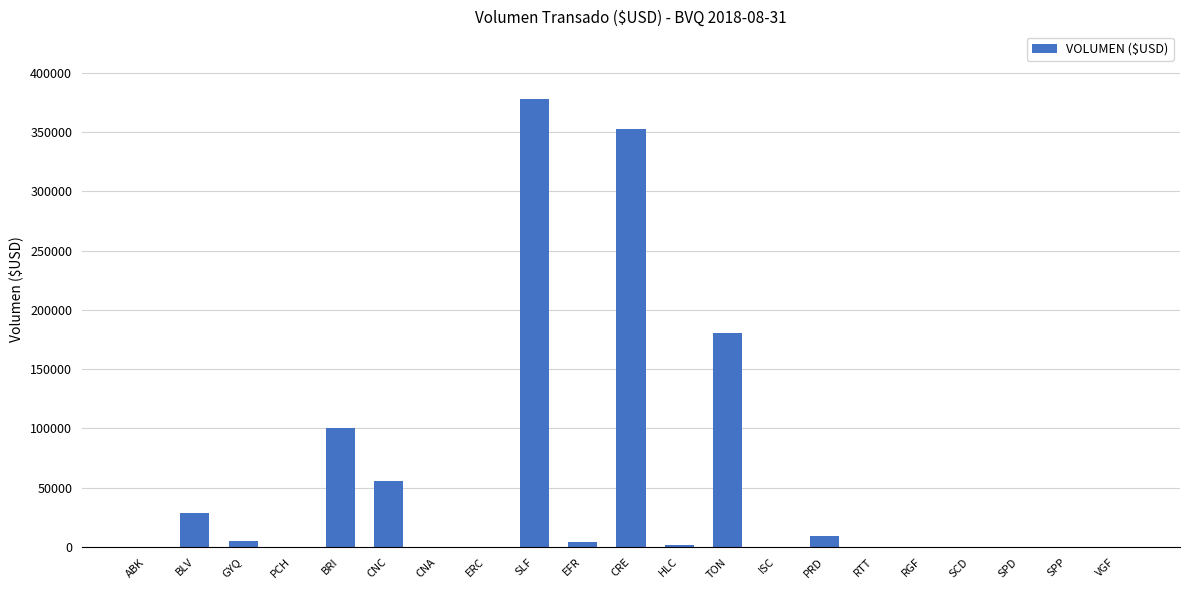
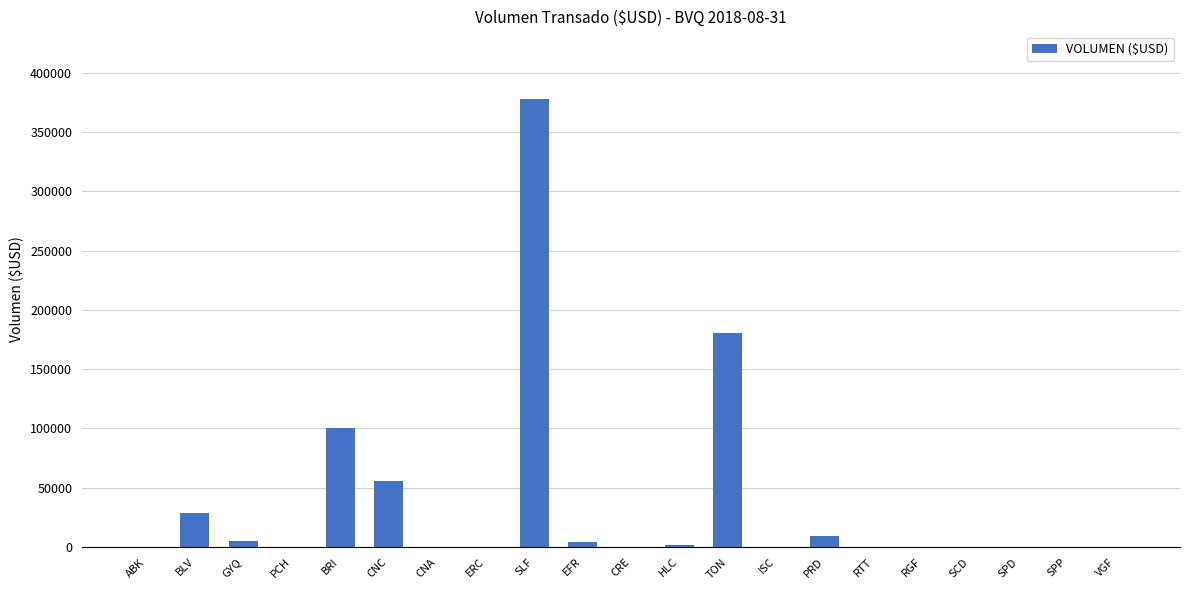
  {
    "ABK": 0,
    "BLV": 29000,
    "GYQ": 5000,
    "PCH": 0,
    "BRI": 100000,
    "CNC": 56000,
    "CNA": 0,
    "ERC": 0,
    "SLF": 378000,
    "EFR": 4000,
-   "CRE": 352000,
+   "CRE": 0,
    "TON": 180000,
    "ISC": 0,
    "PRD": 9000,
    "RTT": 0,
    "RGF": 0,
    "SCD": 0,
    "SPD": 0,
    "SPP": 0,
    "VGF": 0
  }
